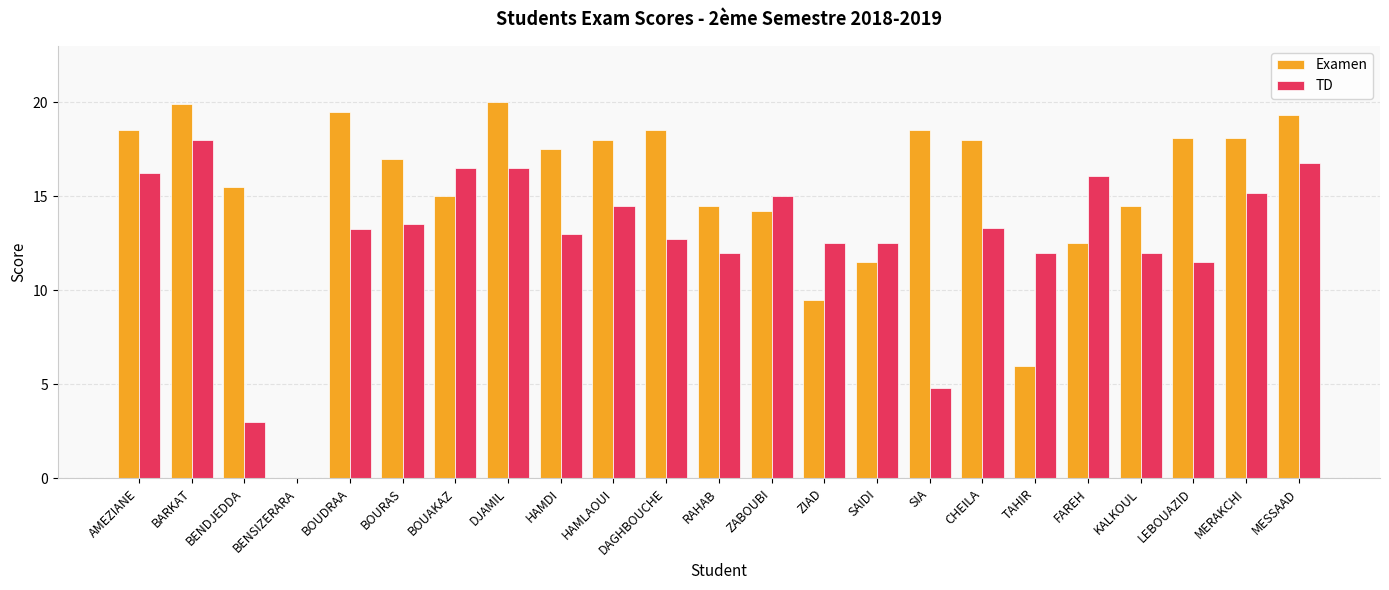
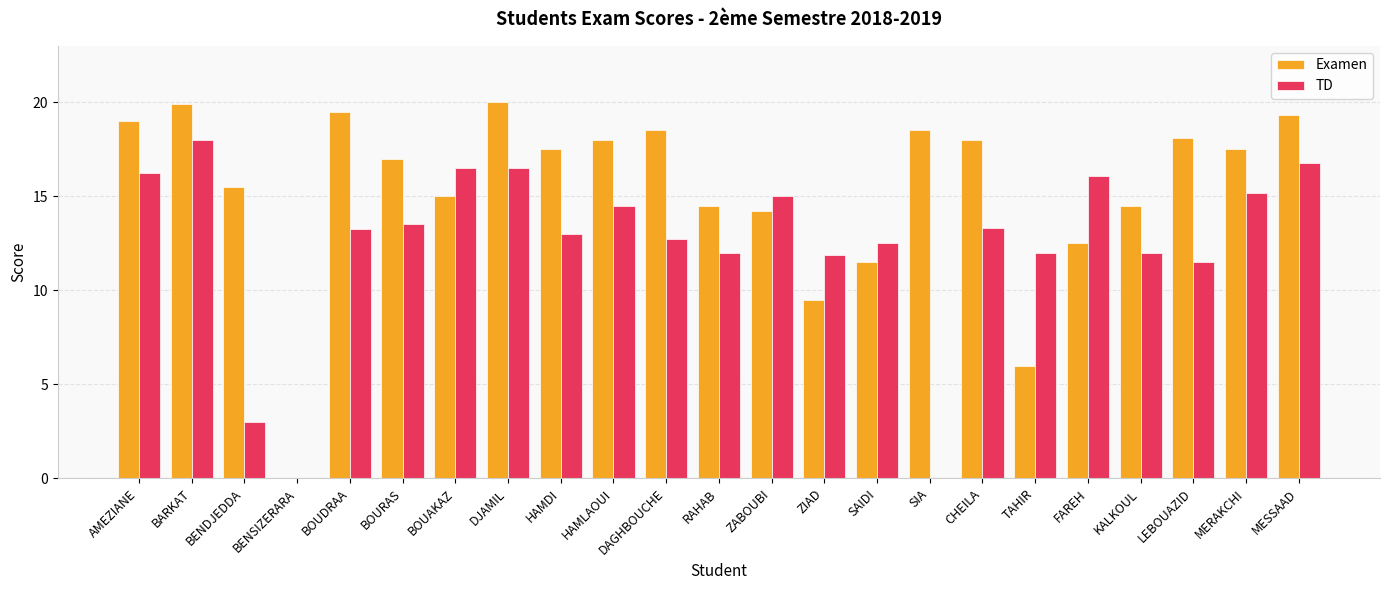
  {
    "Examen": {
-     "AMEZIANE": 18.5,
+     "AMEZIANE": 19.0,
      "BARKAT": 19.9,
      "BENDJEDDA": 15.5,
      "BENSIZERARA": 0.0,
      "BOUDRAA": 19.5,
      "BOURAS": 17.0,
      "BOUAKAZ": 15.0,
      "DJAMIL": 20.0,
      "HAMDI": 17.5,
      "HAMLAOUI": 18.0,
      "DAGHBOUCHE": 18.5,
      "RAHAB": 14.5,
      "ZABOUBI": 14.2,
      "ZIAD": 9.5,
      "SAIDI": 11.5,
      "SIA": 18.5,
      "CHEILA": 18.0,
      "TAHIR": 6.0,
      "FAREH": 12.5,
      "KALKOUL": 14.5,
      "LEBOUAZID": 18.1,
-     "MERAKCHI": 18.1,
+     "MERAKCHI": 17.5,
      "MESSAAD": 19.3
    },
    "TD": {
      "AMEZIANE": 16.3,
      "BARKAT": 18.0,
      "BENDJEDDA": 3.0,
      "BENSIZERARA": 0.0,
      "BOUDRAA": 13.3,
      "BOURAS": 13.5,
      "BOUAKAZ": 16.5,
      "DJAMIL": 16.5,
      "HAMDI": 13.0,
      "HAMLAOUI": 14.5,
      "DAGHBOUCHE": 12.8,
      "RAHAB": 12.0,
      "ZABOUBI": 15.0,
-     "ZIAD": 12.5,
+     "ZIAD": 11.9,
      "SAIDI": 12.5,
-     "SIA": 4.8,
+     "SIA": 0.0,
      "CHEILA": 13.3,
      "TAHIR": 12.0,
      "FAREH": 16.1,
      "KALKOUL": 12.0,
      "LEBOUAZID": 11.5,
      "MERAKCHI": 15.2,
      "MESSAAD": 16.8
    }
  }
